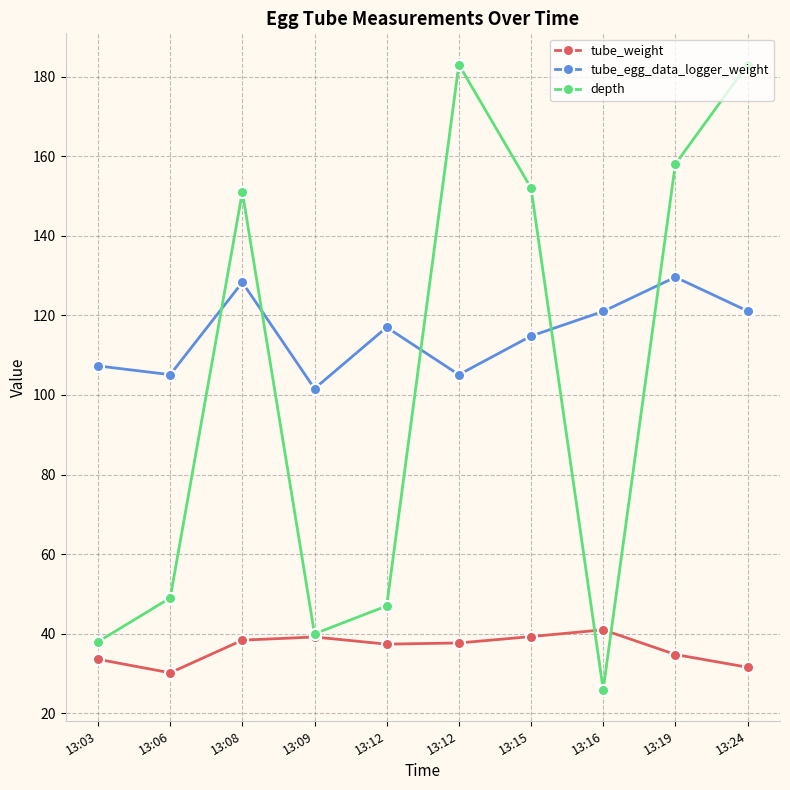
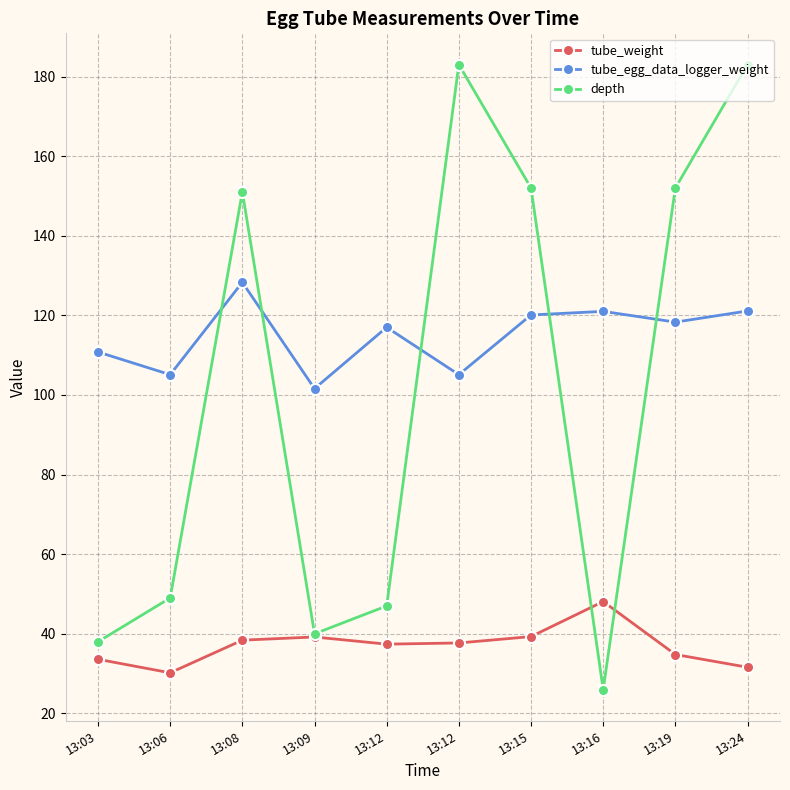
  {
    "tube_weight": {
      "13:03": 34,
      "13:06": 30,
      "13:08": 38,
      "13:09": 39,
      "13:15": 39,
-     "13:16": 41,
+     "13:16": 48,
      "13:19": 35,
      "13:24": 32
    },
    "tube_egg_data_logger_weight": {
-     "13:03": 107,
+     "13:03": 111,
      "13:06": 105,
      "13:08": 128,
      "13:09": 102,
-     "13:15": 115,
+     "13:15": 120,
      "13:16": 121,
-     "13:19": 130,
+     "13:19": 118,
      "13:24": 121
    },
    "depth": {
      "13:03": 38,
      "13:06": 49,
      "13:08": 151,
      "13:09": 40,
      "13:15": 152,
      "13:16": 26,
-     "13:19": 158
+     "13:19": 152
    }
  }
